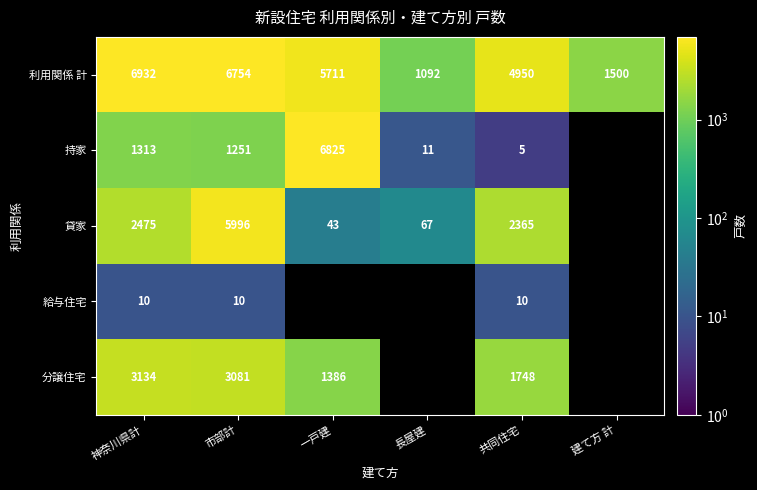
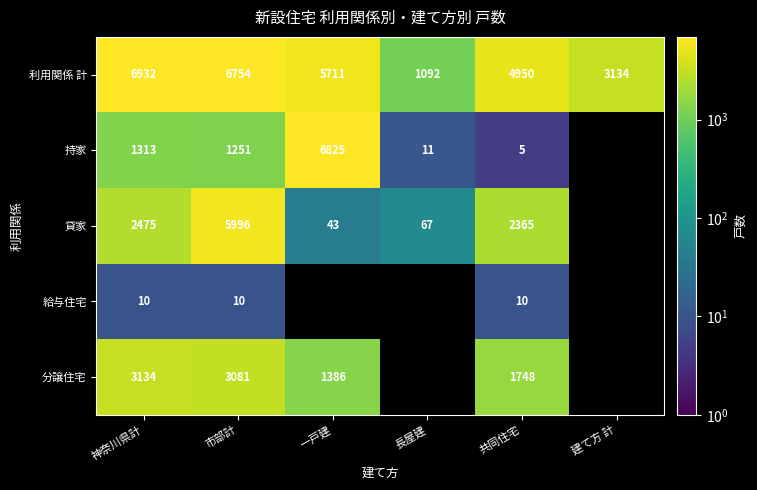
  {
    "利用関係 計": {
      "神奈川県計": 6932,
      "市部計": 6754,
      "一戸建": 5711,
      "長屋建": 1092,
      "共同住宅": 4950,
-     "建て方 計": 1500
+     "建て方 計": 3134
    },
    "持家": {
      "神奈川県計": 1313,
      "市部計": 1251,
      "一戸建": 6825,
      "長屋建": 11,
      "共同住宅": 5
    },
    "貸家": {
      "神奈川県計": 2475,
      "市部計": 5996,
      "一戸建": 43,
      "長屋建": 67,
      "共同住宅": 2365
    },
    "給与住宅": {
      "神奈川県計": 10,
      "市部計": 10,
      "共同住宅": 10
    },
    "分譲住宅": {
      "神奈川県計": 3134,
      "市部計": 3081,
      "一戸建": 1386,
      "共同住宅": 1748
    }
  }
